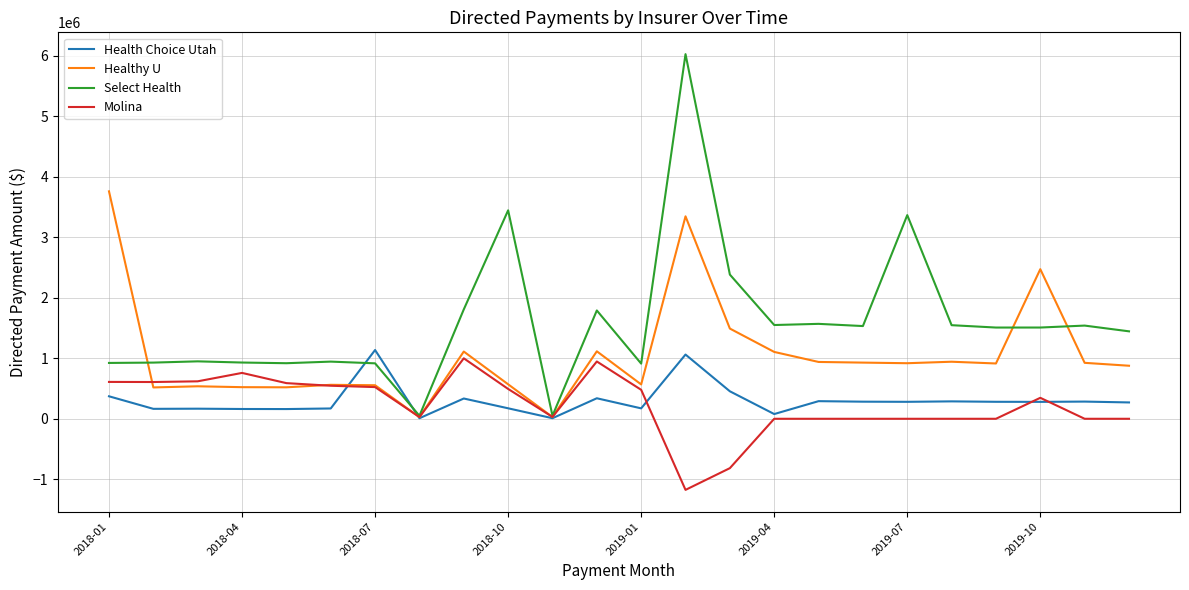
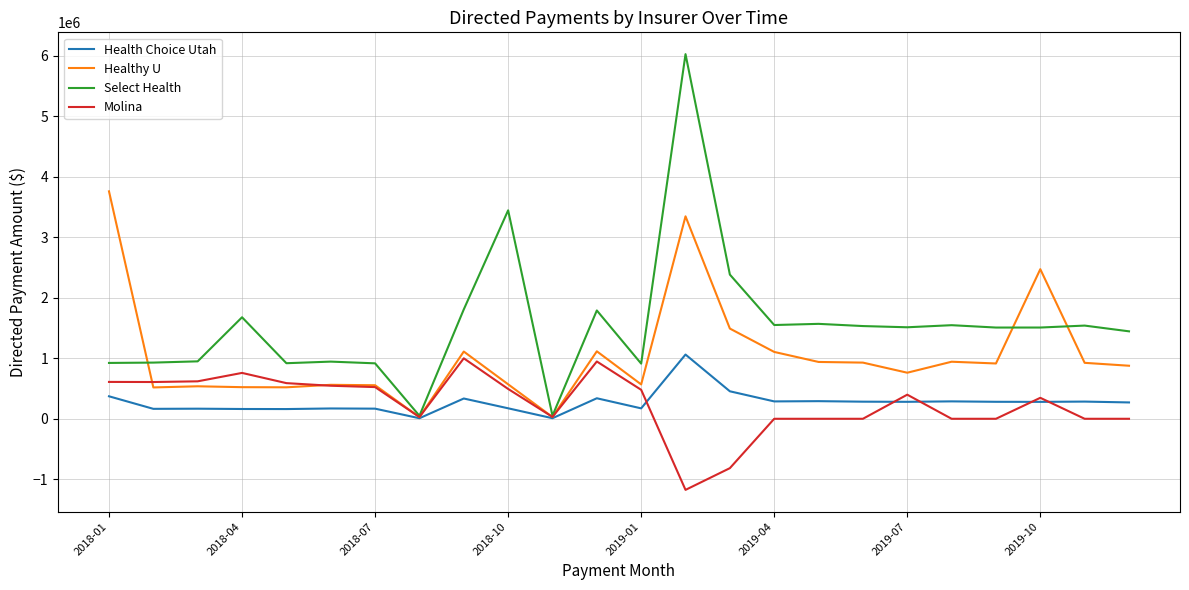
  {
    "Health Choice Utah": {
      "2018-01": 400000,
      "2018-04": 200000,
-     "2018-07": 1100000,
+     "2018-07": 200000,
      "2018-10": 200000,
      "2019-01": 200000,
-     "2019-04": 100000,
+     "2019-04": 300000,
      "2019-07": 300000,
      "2019-10": 300000
    },
    "Healthy U": {
      "2018-01": 3800000,
      "2018-04": 500000,
      "2018-10": 600000,
      "2019-01": 600000,
      "2019-04": 1100000,
-     "2019-07": 900000,
+     "2019-07": 800000,
      "2019-10": 2500000
    },
    "Select Health": {
      "2018-01": 900000,
-     "2018-04": 900000,
+     "2018-04": 1700000,
      "2018-07": 900000,
      "2018-10": 3400000,
      "2019-01": 900000,
      "2019-04": 1600000,
-     "2019-07": 3400000,
+     "2019-07": 1500000,
      "2019-10": 1500000
    },
    "Molina": {
      "2018-01": 600000,
      "2018-04": 800000,
      "2018-10": 500000,
      "2019-01": 500000,
      "2019-04": 0,
-     "2019-07": 0,
+     "2019-07": 400000,
      "2019-10": 300000
    }
  }
